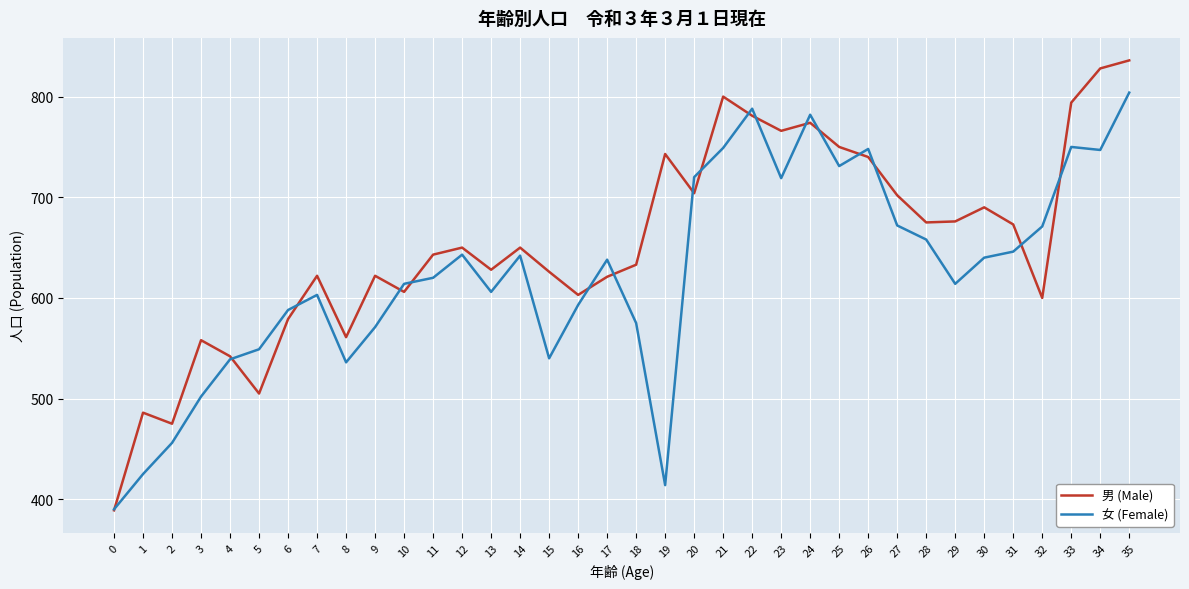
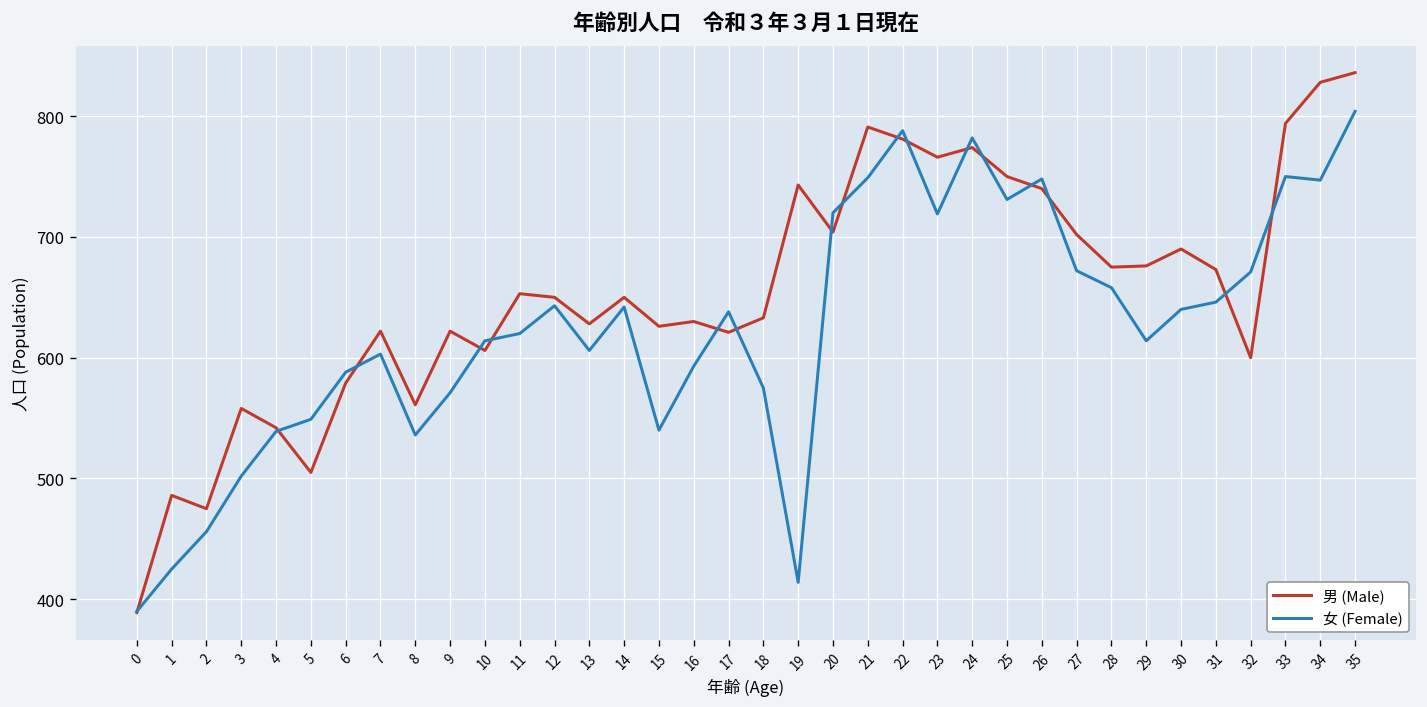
  {
    "男 (Male)": {
      "1": 486,
      "2": 475,
      "3": 558,
      "4": 542,
      "5": 505,
      "6": 579,
      "7": 622,
      "8": 561,
      "9": 622,
      "10": 606,
-     "11": 643,
+     "11": 653,
      "12": 650,
      "13": 628,
      "14": 650,
      "15": 626,
-     "16": 603,
+     "16": 630,
      "17": 621,
      "18": 633,
      "19": 743,
      "20": 704,
-     "21": 800,
+     "21": 791,
      "22": 781,
      "23": 766,
      "24": 774,
      "25": 750,
      "26": 740,
      "27": 702,
      "28": 675,
      "29": 676,
      "30": 690,
      "31": 673,
      "32": 600,
      "33": 794,
      "34": 828,
      "35": 836
    },
    "女 (Female)": {
      "1": 425,
      "2": 456,
      "3": 502,
      "4": 539,
      "5": 549,
      "6": 588,
      "7": 603,
      "8": 536,
      "9": 571,
      "10": 614,
      "11": 620,
      "12": 643,
      "13": 606,
      "14": 642,
      "15": 540,
      "16": 593,
      "17": 638,
      "18": 575,
      "19": 414,
      "20": 720,
      "21": 749,
      "22": 788,
      "23": 719,
      "24": 782,
      "25": 731,
      "26": 748,
      "27": 672,
      "28": 658,
      "29": 614,
      "30": 640,
      "31": 646,
      "32": 671,
      "33": 750,
      "34": 747,
      "35": 804
    }
  }
